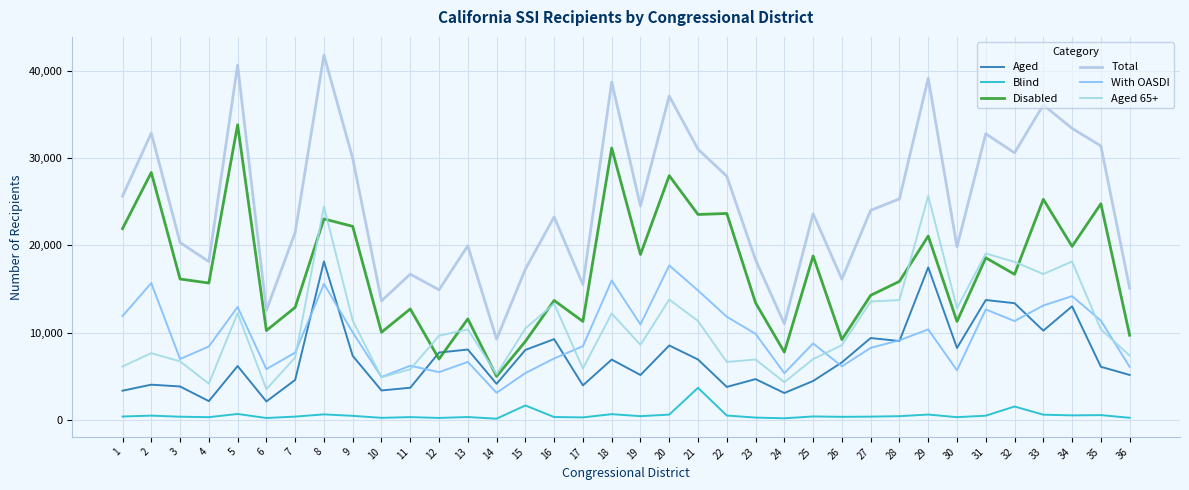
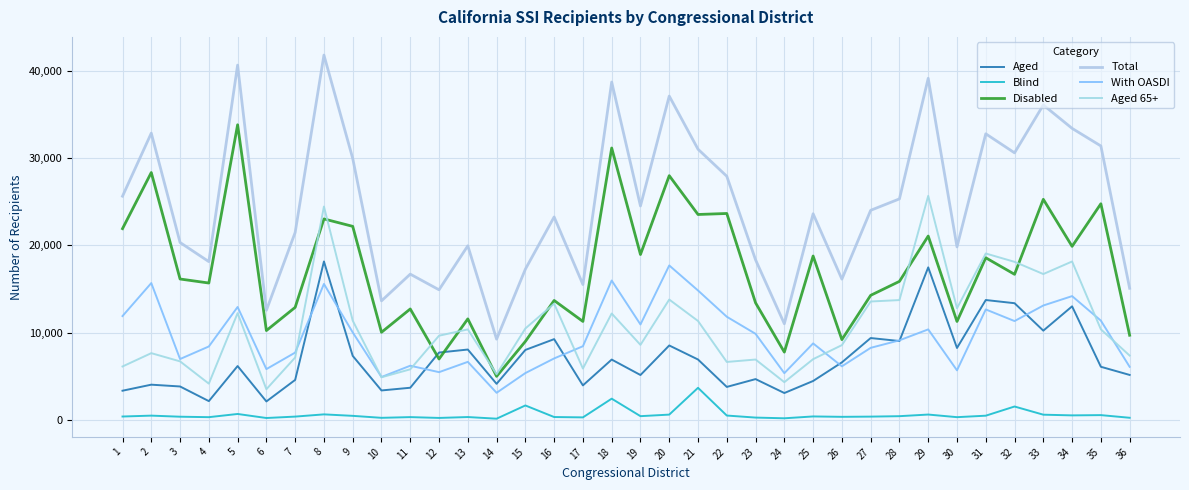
  {
    "Aged": {
      "1": "3,000",
      "2": "4,000",
      "3": "4,000",
      "4": "2,000",
      "5": "6,000",
      "6": "2,000",
      "7": "5,000",
      "8": "18,000",
      "9": "7,000",
      "10": "3,000",
      "11": "4,000",
      "12": "8,000",
      "13": "8,000",
      "14": "4,000",
      "15": "8,000",
      "16": "9,000",
      "17": "4,000",
      "18": "7,000",
      "19": "5,000",
      "20": "9,000",
      "21": "7,000",
      "22": "4,000",
      "23": "5,000",
      "24": "3,000",
      "25": "4,000",
      "26": "7,000",
      "27": "9,000",
      "29": "17,000",
      "30": "8,000",
      "31": "14,000",
      "32": "13,000",
      "33": "10,000",
      "34": "13,000",
      "35": "6,000",
      "36": "5,000"
    },
    "Blind": {
      "1": "0",
      "2": "0",
      "3": "0",
      "4": "0",
      "5": "1,000",
      "6": "0",
      "7": "0",
      "8": "1,000",
      "9": "0",
      "10": "0",
      "11": "0",
      "12": "0",
      "13": "0",
      "14": "0",
      "15": "2,000",
      "16": "0",
      "17": "0",
-     "18": "1,000",
+     "18": "2,000",
      "19": "0",
      "20": "1,000",
      "21": "4,000",
      "22": "0",
      "23": "0",
      "24": "0",
      "25": "0",
      "26": "0",
      "27": "0",
      "28": "0",
      "29": "1,000",
      "30": "0",
      "31": "0",
      "32": "2,000",
      "33": "1,000",
      "34": "1,000",
      "35": "1,000",
      "36": "0"
    },
    "Disabled": {
      "1": "22,000",
      "2": "28,000",
      "3": "16,000",
      "4": "16,000",
      "5": "34,000",
      "6": "10,000",
      "7": "13,000",
      "8": "23,000",
      "9": "22,000",
      "10": "10,000",
      "11": "13,000",
      "12": "7,000",
      "13": "12,000",
      "15": "9,000",
      "16": "14,000",
      "17": "11,000",
      "18": "31,000",
      "19": "19,000",
      "20": "28,000",
      "21": "24,000",
      "22": "24,000",
      "23": "13,000",
      "24": "8,000",
      "25": "19,000",
      "26": "9,000",
      "27": "14,000",
      "28": "16,000",
      "29": "21,000",
      "30": "11,000",
      "31": "19,000",
      "32": "17,000",
      "33": "25,000",
      "34": "20,000",
      "35": "25,000",
      "36": "10,000"
    }
  }
